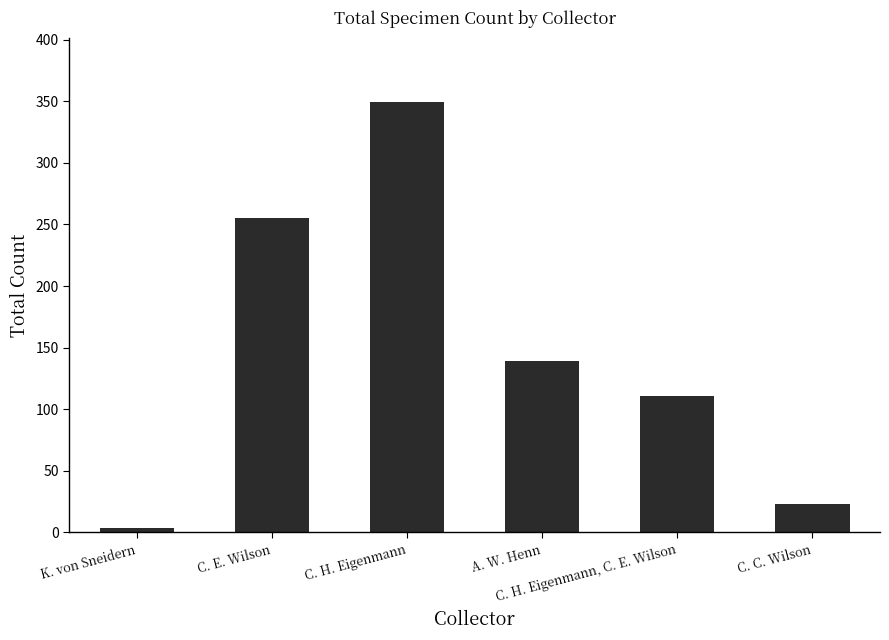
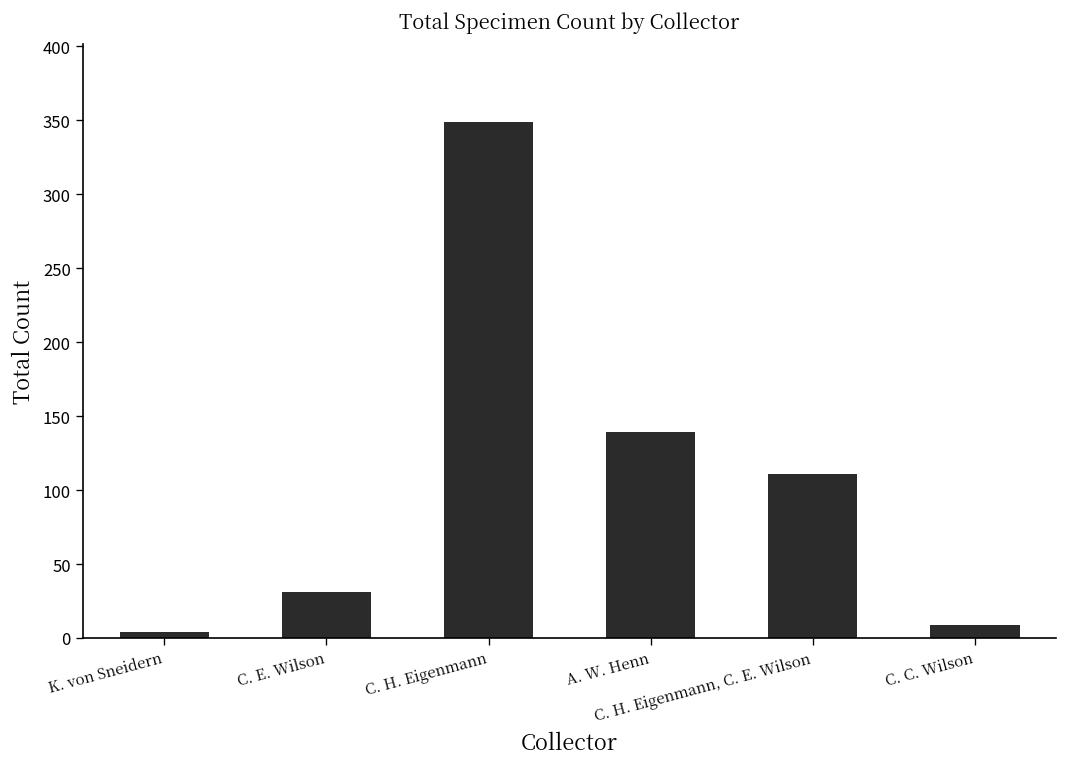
  {
    "K. von Sneidern": 4,
-   "C. E. Wilson": 255,
+   "C. E. Wilson": 31,
    "C. H. Eigenmann": 349,
    "A. W. Henn": 139,
    "C. H. Eigenmann, C. E. Wilson": 111,
-   "C. C. Wilson": 23
+   "C. C. Wilson": 9
  }
